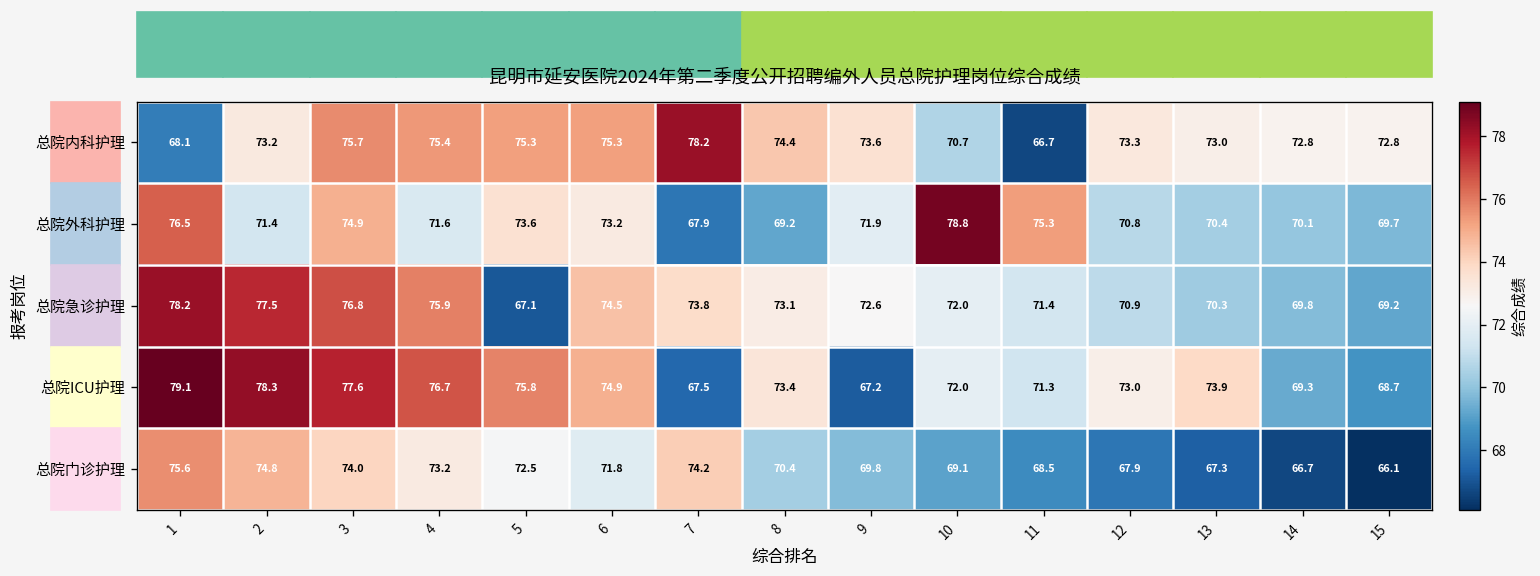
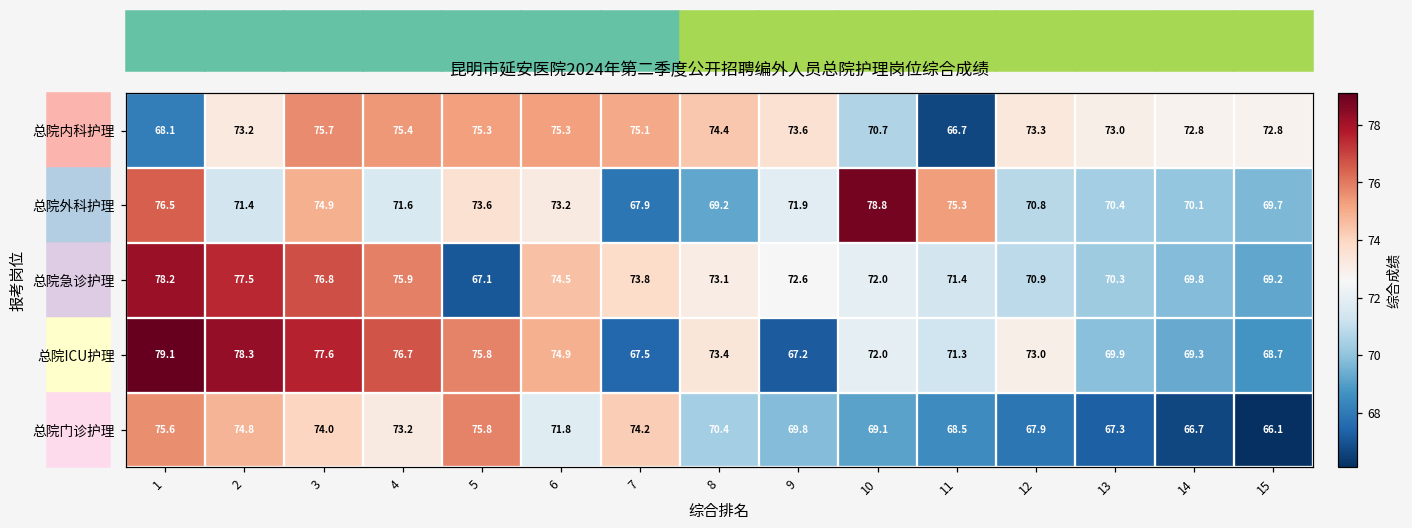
  {
    "总院内科护理": {
      "1": 68.1,
      "2": 73.2,
      "3": 75.7,
      "4": 75.4,
      "5": 75.3,
      "6": 75.3,
-     "7": 78.2,
+     "7": 75.1,
      "8": 74.4,
      "9": 73.6,
      "10": 70.7,
      "11": 66.7,
      "12": 73.3,
      "13": 73.0,
      "14": 72.8,
      "15": 72.8
    },
    "总院外科护理": {
      "1": 76.5,
      "2": 71.4,
      "3": 74.9,
      "4": 71.6,
      "5": 73.6,
      "6": 73.2,
      "7": 67.9,
      "8": 69.2,
      "9": 71.9,
      "10": 78.8,
      "11": 75.3,
      "12": 70.8,
      "13": 70.4,
      "14": 70.1,
      "15": 69.7
    },
    "总院急诊护理": {
      "1": 78.2,
      "2": 77.5,
      "3": 76.8,
      "4": 75.9,
      "5": 67.1,
      "6": 74.5,
      "7": 73.8,
      "8": 73.1,
      "9": 72.6,
      "10": 72.0,
      "11": 71.4,
      "12": 70.9,
      "13": 70.3,
      "14": 69.8,
      "15": 69.2
    },
    "总院ICU护理": {
      "1": 79.1,
      "2": 78.3,
      "3": 77.6,
      "4": 76.7,
      "5": 75.8,
      "6": 74.9,
      "7": 67.5,
      "8": 73.4,
      "9": 67.2,
      "10": 72.0,
      "11": 71.3,
      "12": 73.0,
-     "13": 73.9,
+     "13": 69.9,
      "14": 69.3,
      "15": 68.7
    },
    "总院门诊护理": {
      "1": 75.6,
      "2": 74.8,
      "3": 74.0,
      "4": 73.2,
-     "5": 72.5,
+     "5": 75.8,
      "6": 71.8,
      "7": 74.2,
      "8": 70.4,
      "9": 69.8,
      "10": 69.1,
      "11": 68.5,
      "12": 67.9,
      "13": 67.3,
      "14": 66.7,
      "15": 66.1
    }
  }
